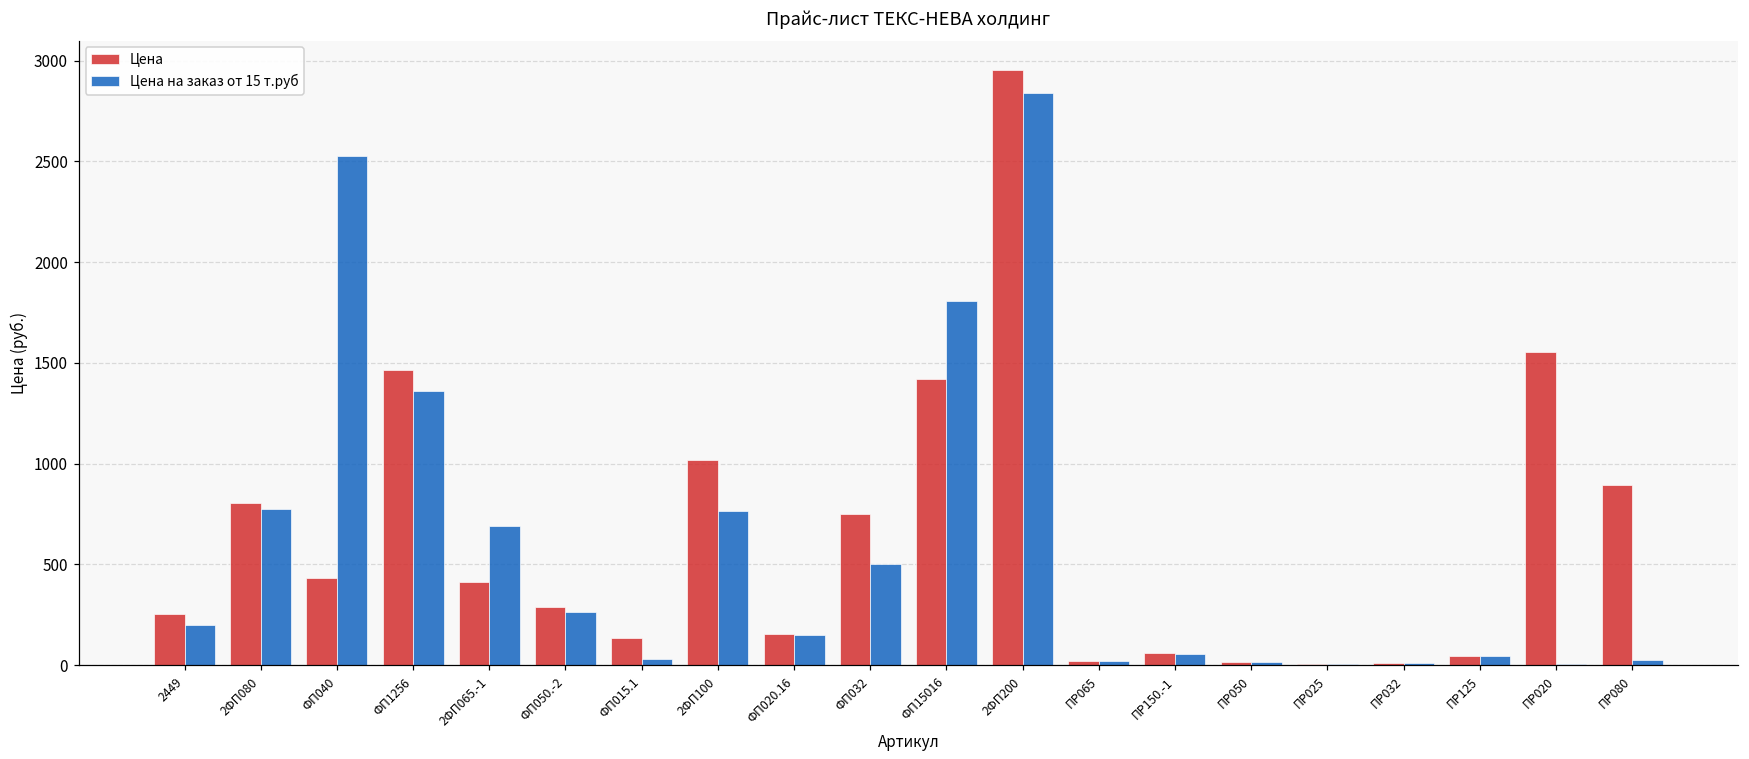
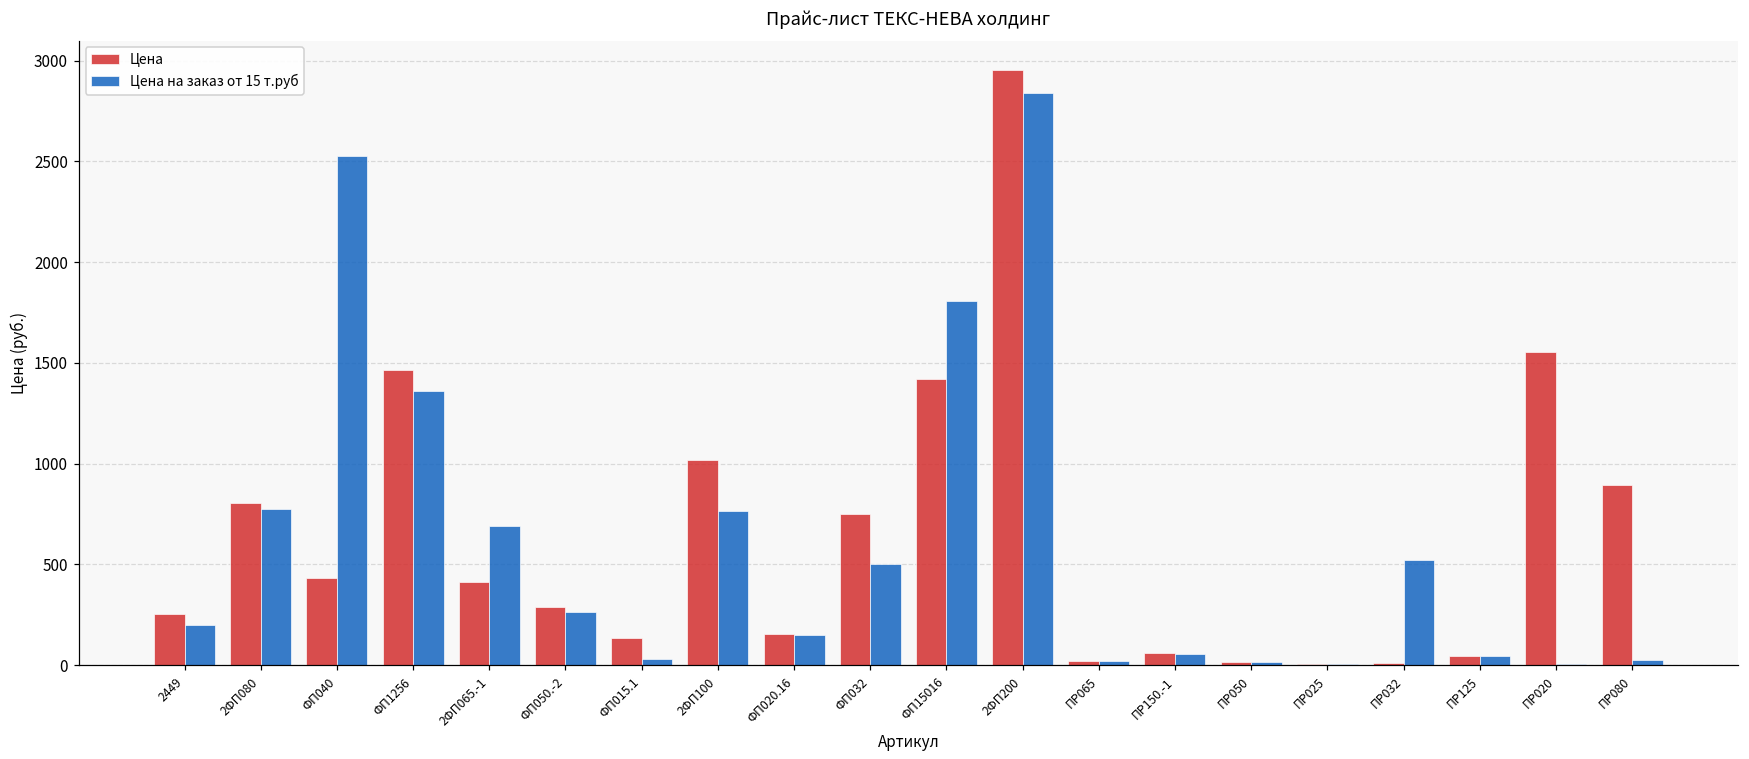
  {
    "Цена": {
      "2449": 260,
      "2ФП080": 810,
      "ФП040": 430,
      "ФП1256": 1460,
      "2ФП065.-1": 410,
      "ФП050.-2": 290,
      "ФП015.1": 140,
      "2ФП100": 1020,
      "ФП020.16": 160,
      "ФП032": 750,
      "ФП15016": 1420,
      "2ФП200": 2950,
      "ПР065": 20,
      "ПР150.-1": 60,
      "ПР050": 20,
      "ПР125": 50,
      "ПР020": 1550,
      "ПР080": 890
    },
    "Цена на заказ от 15 т.руб": {
      "2449": 200,
      "2ФП080": 780,
      "ФП040": 2530,
      "ФП1256": 1360,
      "2ФП065.-1": 690,
      "ФП050.-2": 260,
      "ФП015.1": 30,
      "2ФП100": 770,
      "ФП020.16": 150,
      "ФП032": 500,
      "ФП15016": 1810,
      "2ФП200": 2840,
      "ПР065": 20,
      "ПР150.-1": 60,
      "ПР050": 20,
-     "ПР032": 10,
+     "ПР032": 520,
      "ПР125": 50,
      "ПР080": 30
    }
  }
